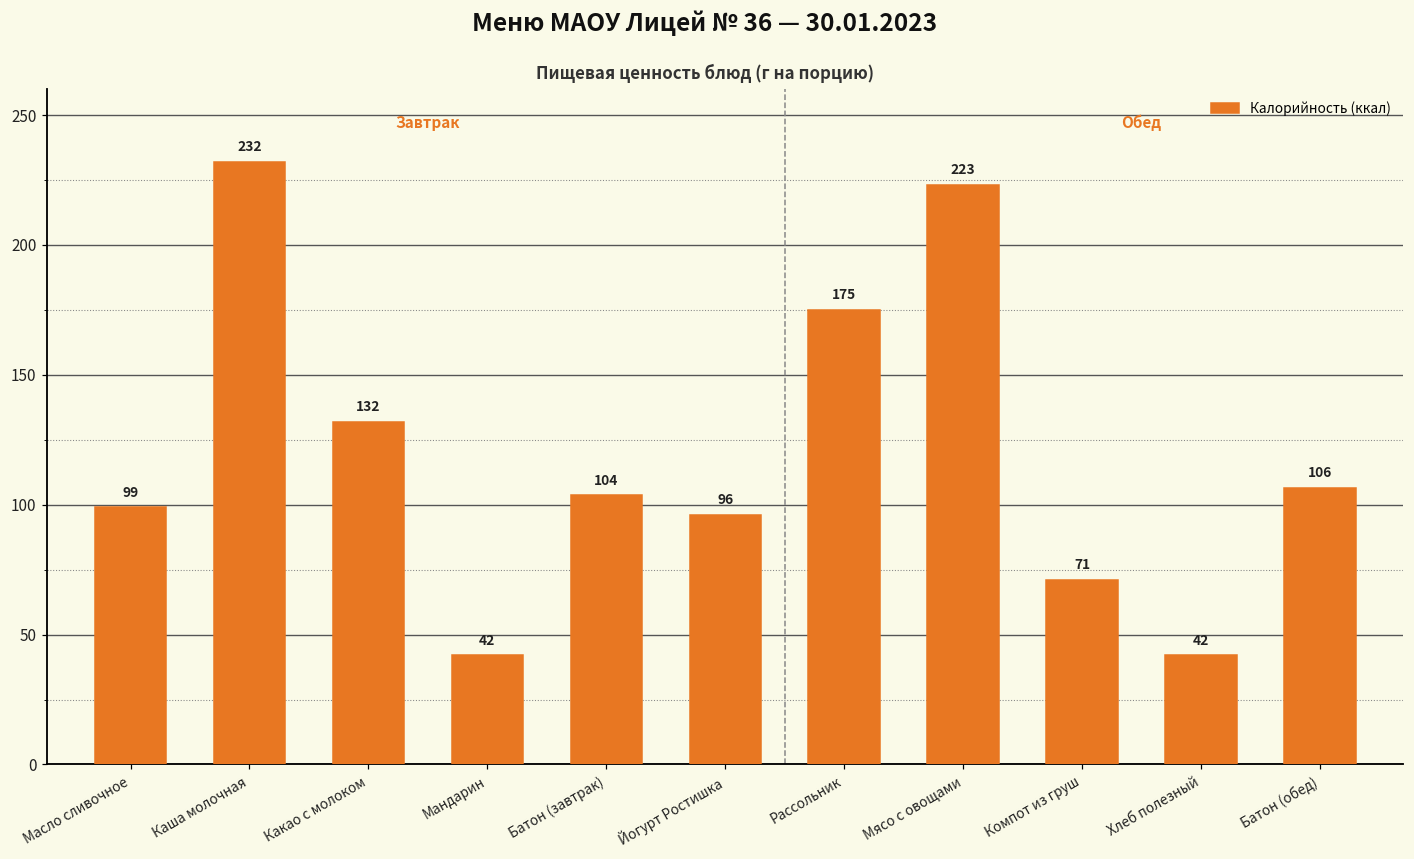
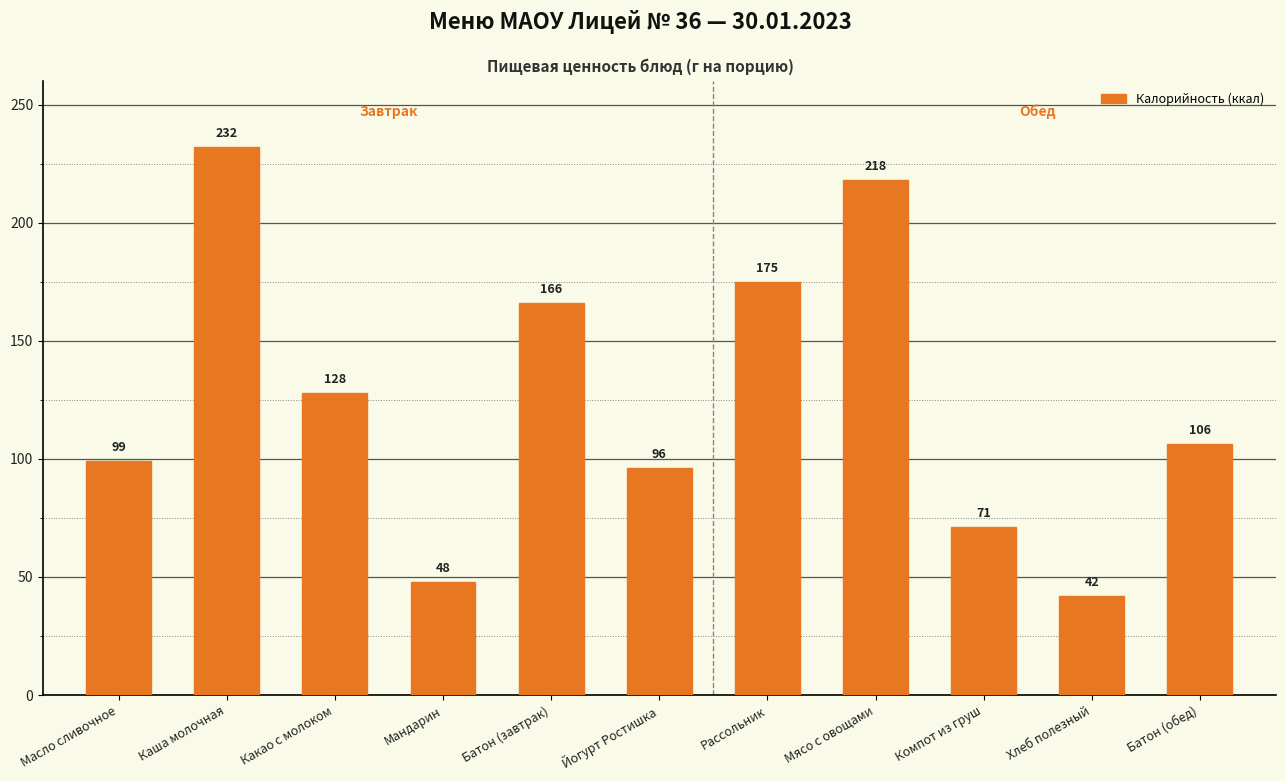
  {
    "Масло сливочное": 99,
    "Каша молочная": 232,
-   "Какао с молоком": 132,
-   "Мандарин": 42,
-   "Батон (завтрак)": 104,
+   "Какао с молоком": 128,
+   "Мандарин": 48,
+   "Батон (завтрак)": 166,
    "Йогурт Ростишка": 96,
    "Рассольник": 175,
-   "Мясо с овощами": 223,
+   "Мясо с овощами": 218,
    "Компот из груш": 71,
    "Хлеб полезный": 42,
    "Батон (обед)": 106
  }
